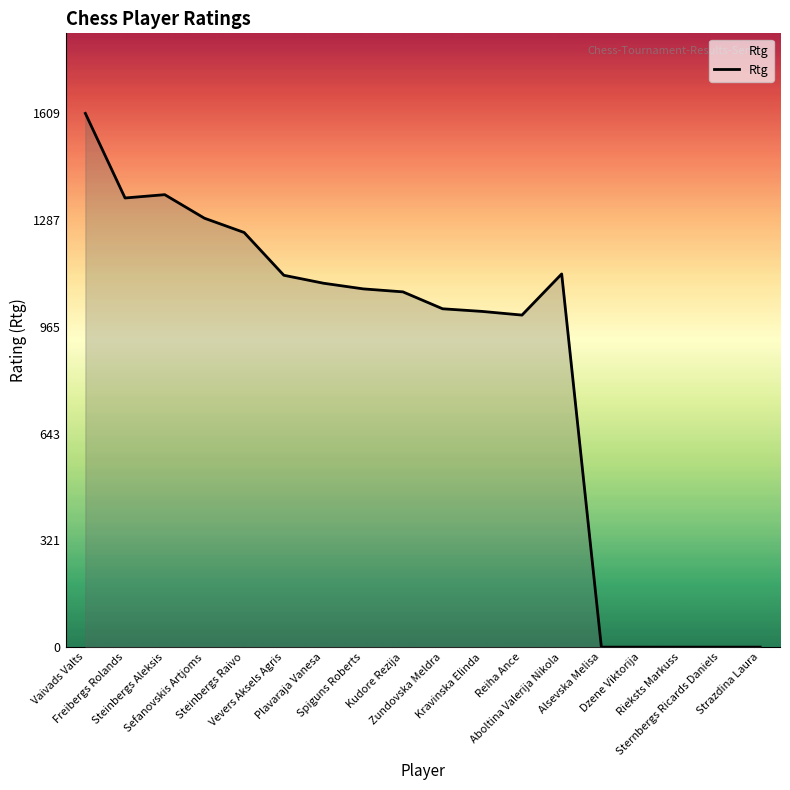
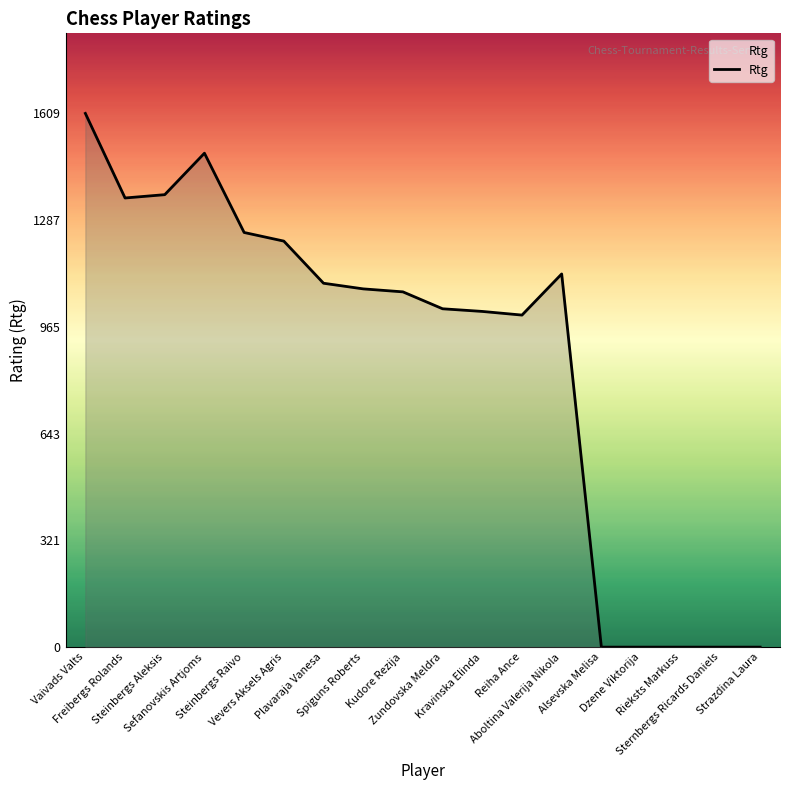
  {
    "Vaivads Valts": 1610,
    "Freibergs Rolands": 1350,
    "Steinbergs Aleksis": 1360,
-   "Sefanovskis Artjoms": 1290,
+   "Sefanovskis Artjoms": 1490,
    "Steinbergs Raivo": 1250,
-   "Vevers Aksels Agris": 1120,
+   "Vevers Aksels Agris": 1220,
    "Plavaraja Vanesa": 1100,
    "Spiguns Roberts": 1080,
    "Kudore Rezija": 1070,
    "Zundovska Meldra": 1020,
    "Kravinska Elinda": 1010,
    "Reiha Ance": 1000,
    "Aboltina Valerija Nikola": 1130,
    "Alsevska Melisa": 0,
    "Dzene Viktorija": 0,
    "Rieksts Markuss": 0,
    "Sternbergs Ricards Daniels": 0,
    "Strazdina Laura": 0
  }
